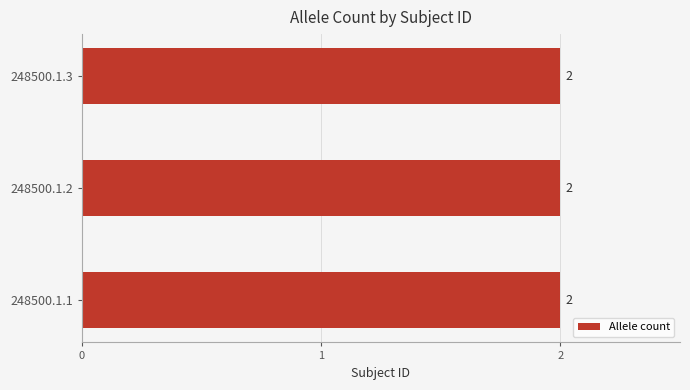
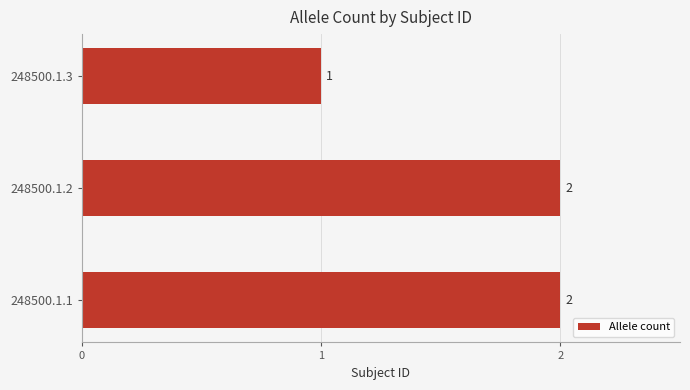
  {
-   "248500.1.3": 2,
+   "248500.1.3": 1,
    "248500.1.2": 2,
    "248500.1.1": 2
  }
